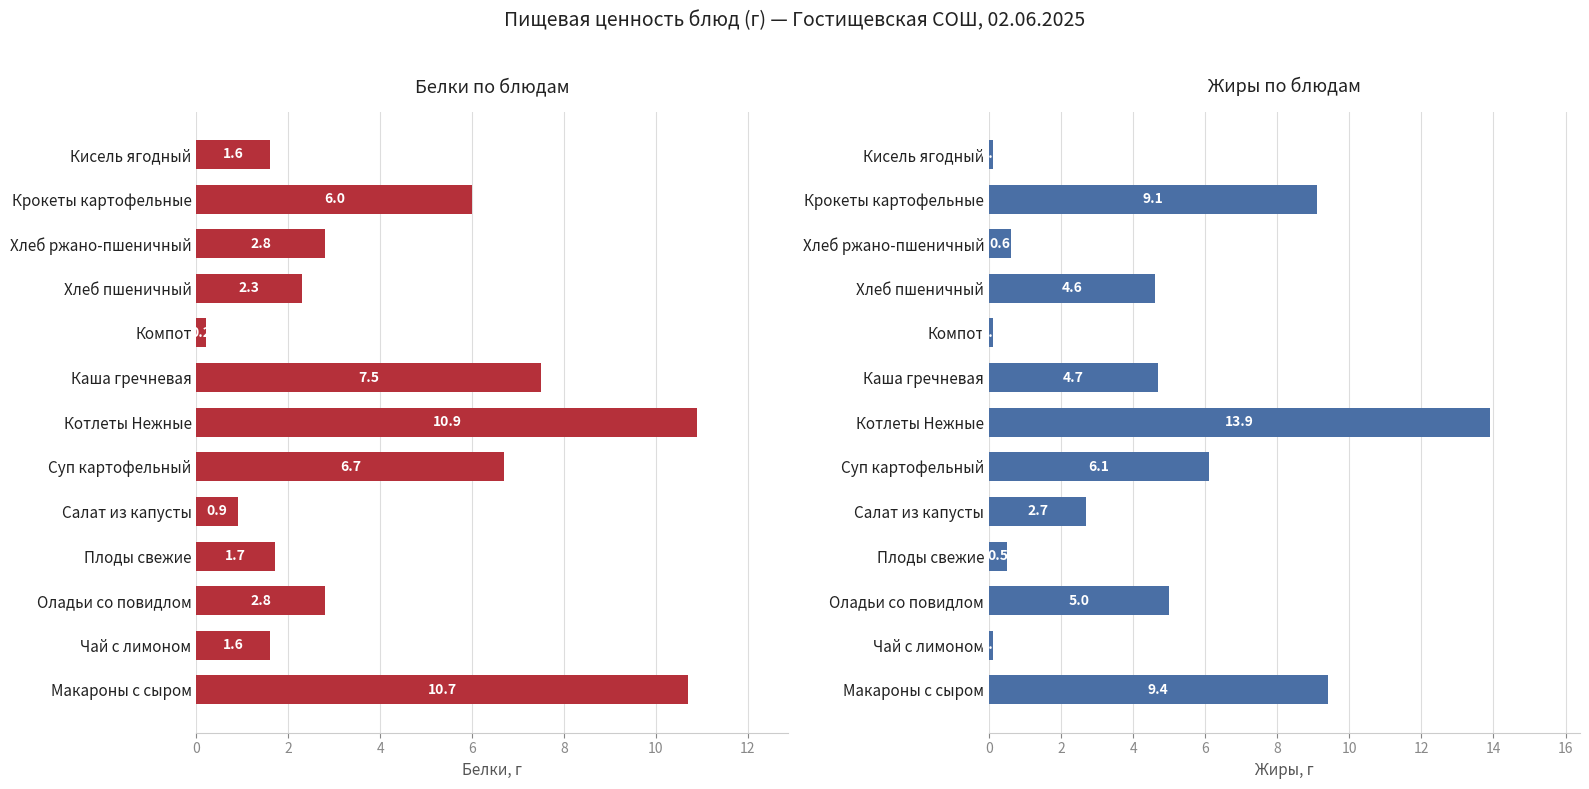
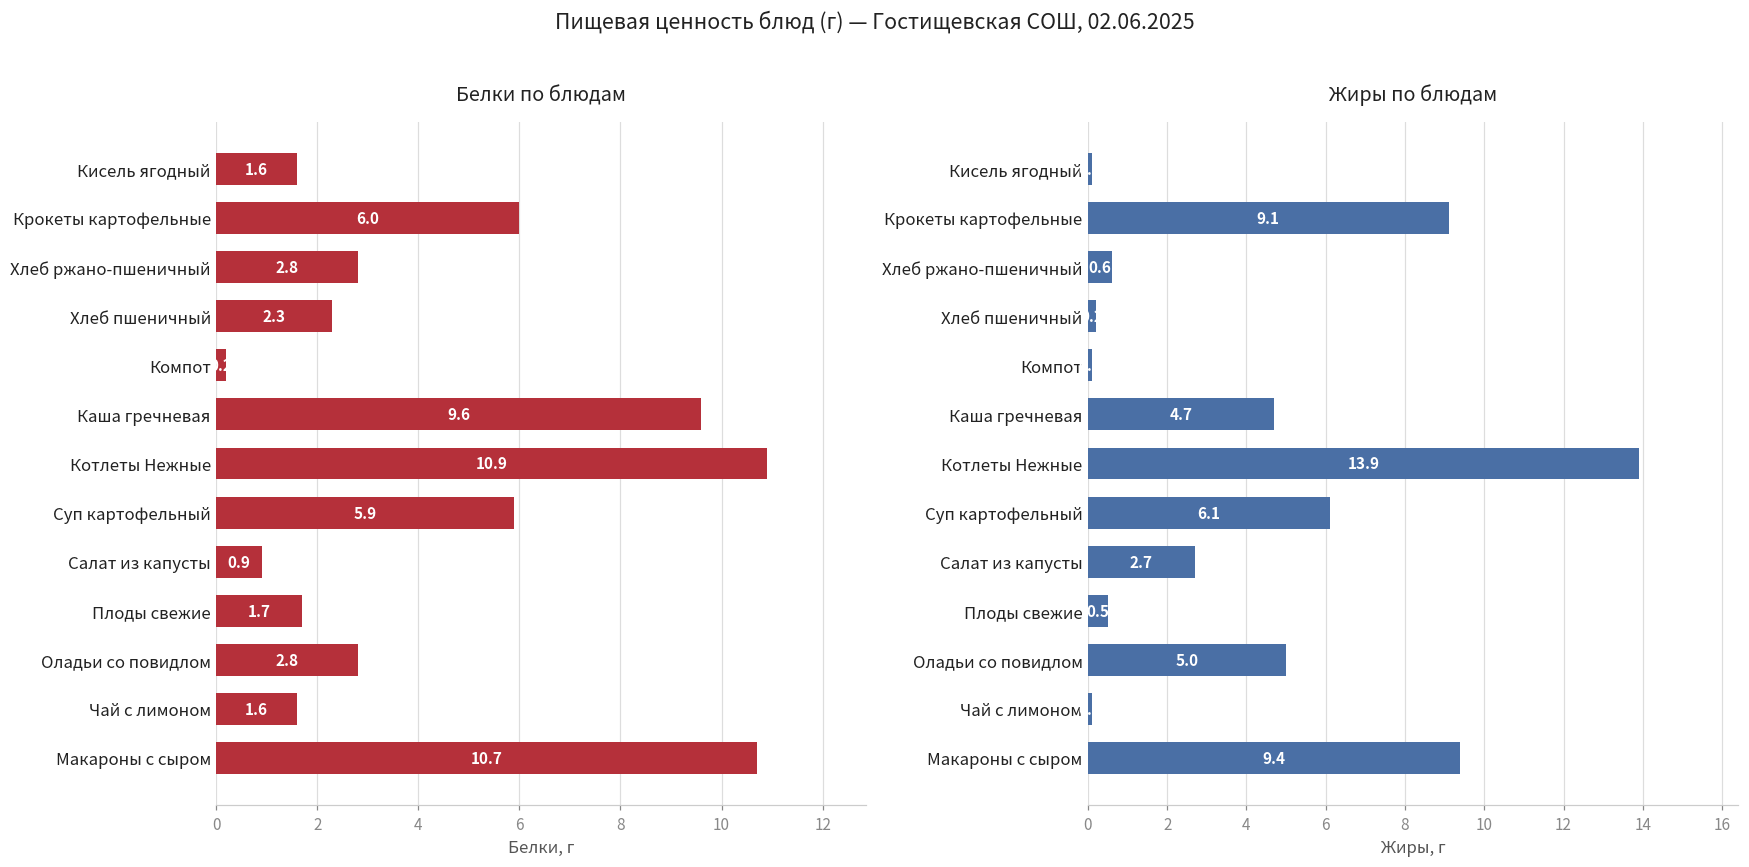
  {
    "Белки по блюдам": {
      "Кисель ягодный": 1.6,
      "Крокеты картофельные": 6.0,
      "Хлеб ржано-пшеничный": 2.8,
      "Хлеб пшеничный": 2.3,
-     "Каша гречневая": 7.5,
+     "Каша гречневая": 9.6,
      "Котлеты Нежные": 10.9,
-     "Суп картофельный": 6.7,
+     "Суп картофельный": 5.9,
      "Салат из капусты": 0.9,
      "Плоды свежие": 1.7,
      "Оладьи со повидлом": 2.8,
      "Чай с лимоном": 1.6,
      "Макароны с сыром": 10.7
    },
    "Жиры по блюдам": {
      "Кисель ягодный": 0.1,
-     "Хлеб пшеничный": 4.6,
+     "Хлеб пшеничный": 0.2,
      "Компот": 0.1,
      "Чай с лимоном": 0.1
    }
  }
